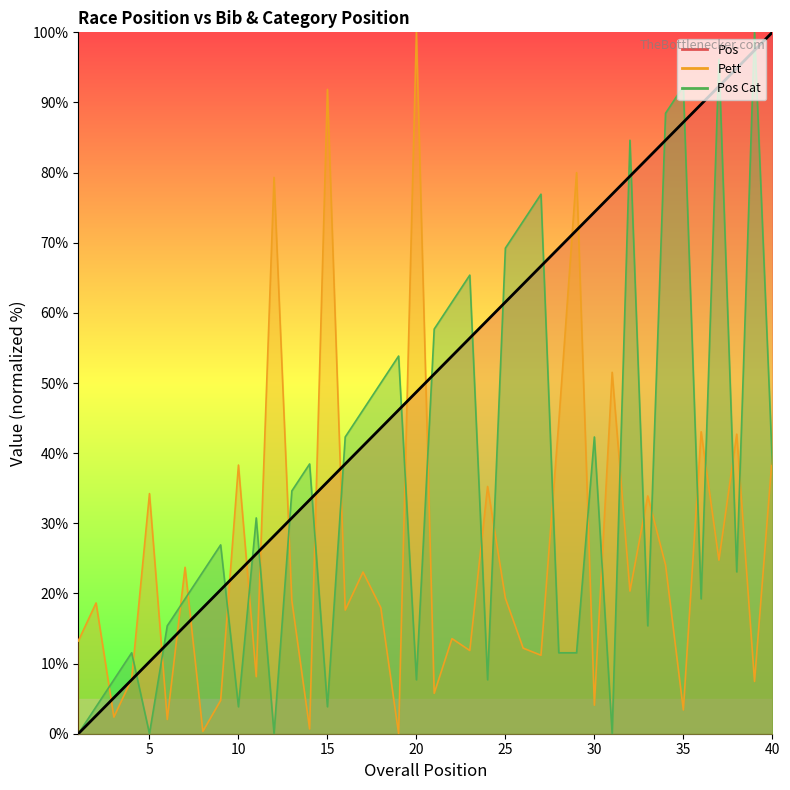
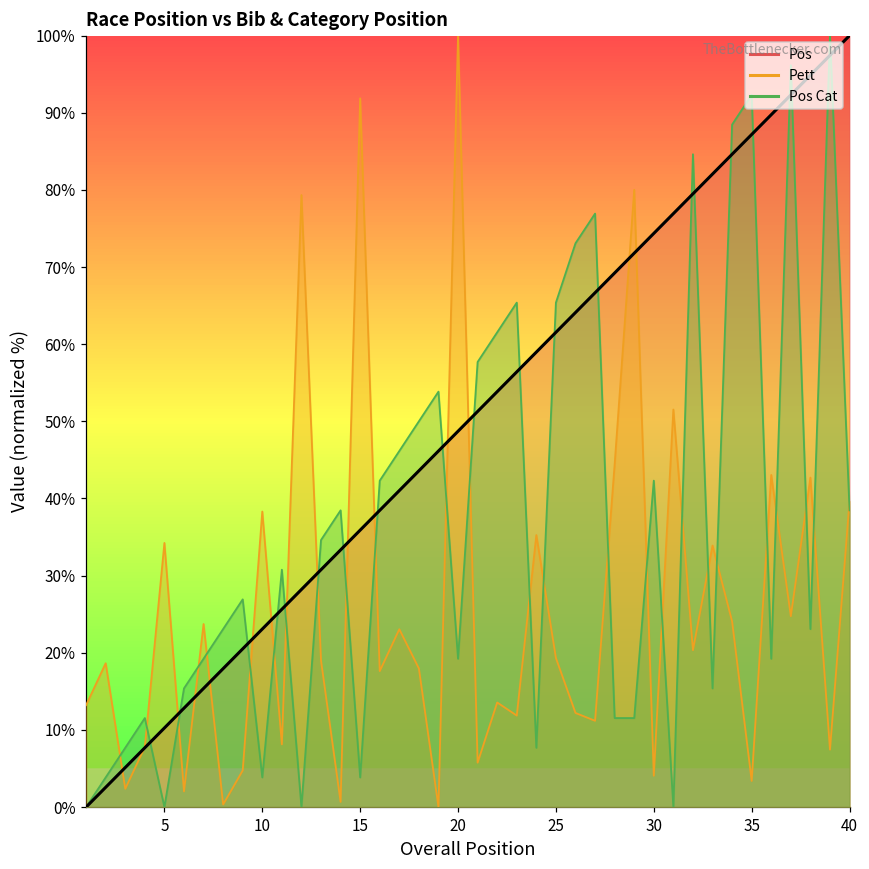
  {
    "Pos Cat": {
-     "20": "8%",
-     "25": "69%",
+     "20": "19%",
+     "25": "65%",
      "30": "42%",
      "40": "38%"
    }
  }
